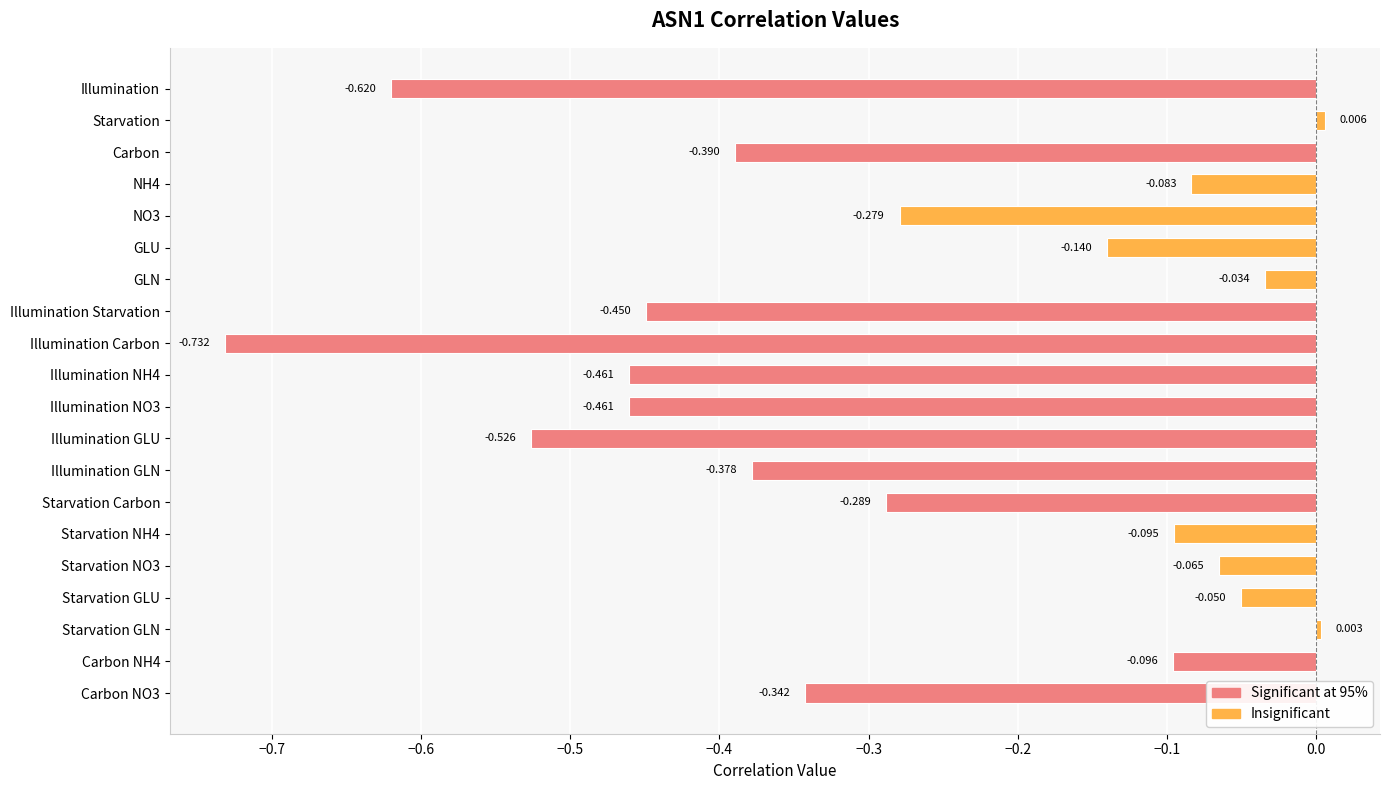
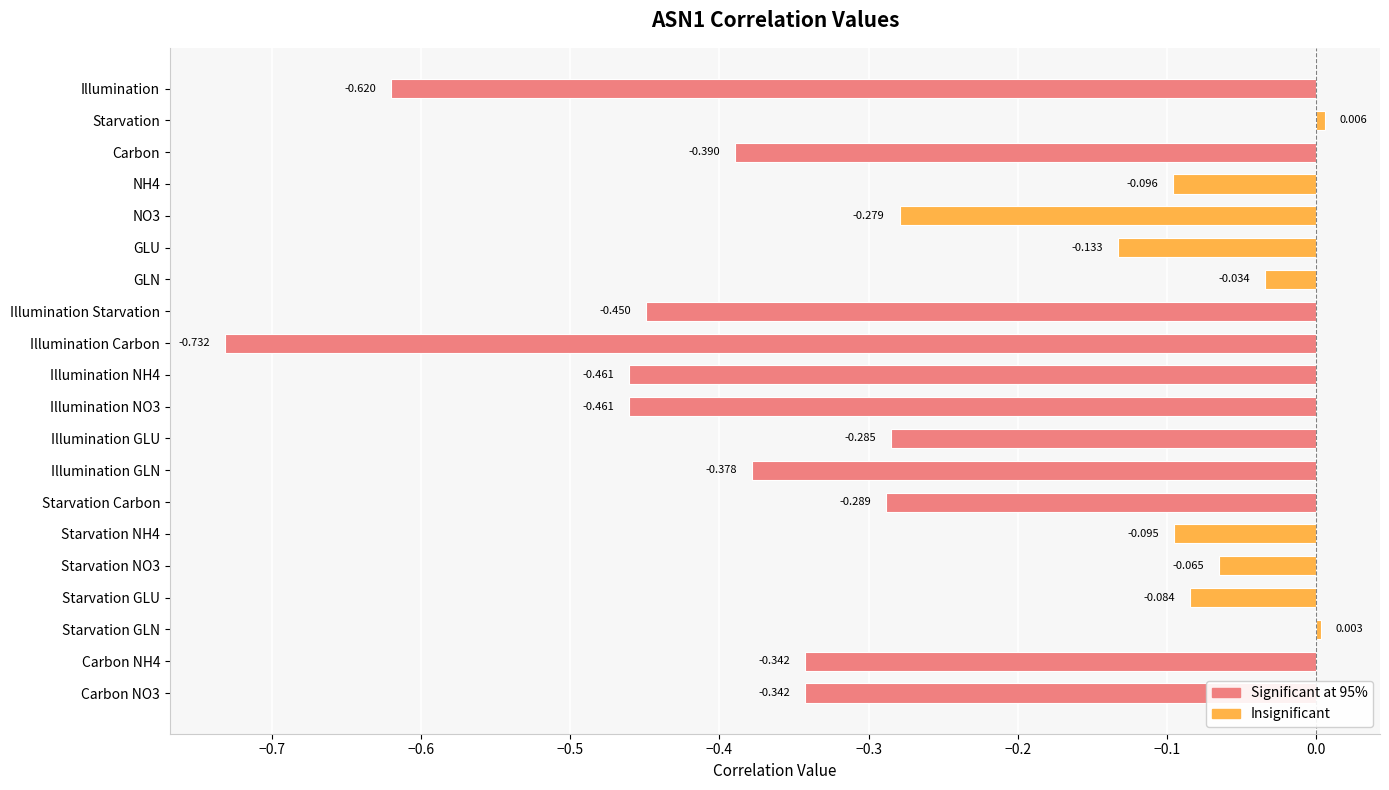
  {
    "Illumination": -0.620,
    "Starvation": 0.006,
    "Carbon": -0.390,
-   "NH4": -0.083,
+   "NH4": -0.096,
    "NO3": -0.279,
-   "GLU": -0.140,
+   "GLU": -0.133,
    "GLN": -0.034,
    "Illumination Starvation": -0.450,
    "Illumination Carbon": -0.732,
    "Illumination NH4": -0.461,
    "Illumination NO3": -0.461,
-   "Illumination GLU": -0.526,
+   "Illumination GLU": -0.285,
    "Illumination GLN": -0.378,
    "Starvation Carbon": -0.289,
    "Starvation NH4": -0.095,
    "Starvation NO3": -0.065,
-   "Starvation GLU": -0.050,
+   "Starvation GLU": -0.084,
    "Starvation GLN": 0.003,
-   "Carbon NH4": -0.096,
+   "Carbon NH4": -0.342,
    "Carbon NO3": -0.342
  }
